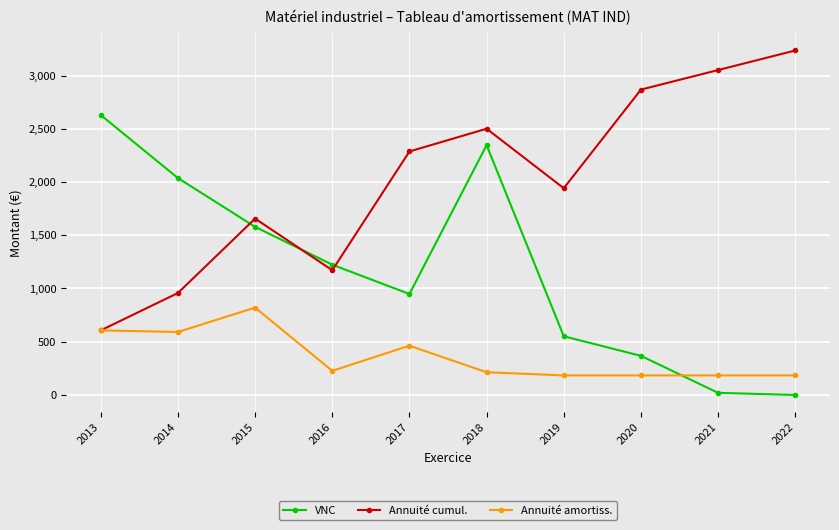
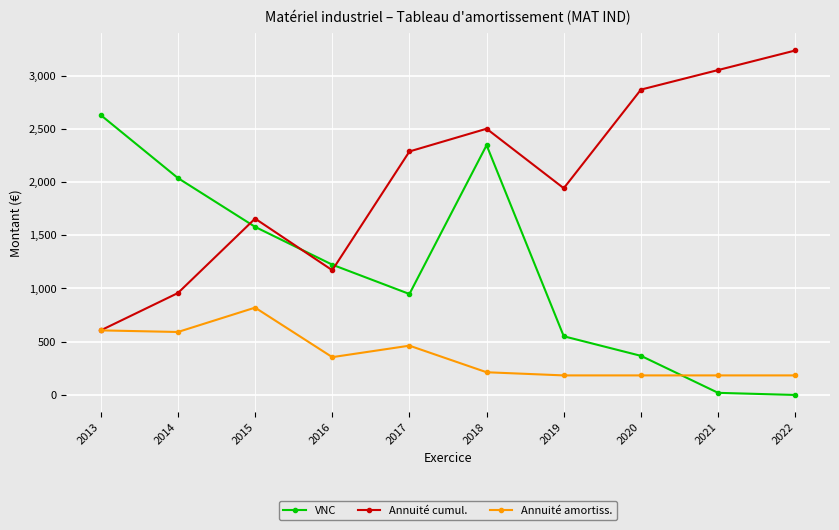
  {
    "VNC": {
      "2013": "2,630",
      "2014": "2,040",
      "2015": "1,580",
      "2016": "1,220",
      "2017": "950",
      "2018": "2,350",
      "2019": "550",
      "2020": "370",
      "2021": "20",
      "2022": "0"
    },
    "Annuité cumul.": {
      "2014": "960",
      "2015": "1,660",
      "2016": "1,170",
      "2017": "2,290",
      "2018": "2,500",
      "2019": "1,940",
      "2020": "2,870",
      "2021": "3,050",
      "2022": "3,240"
    },
    "Annuité amortiss.": {
      "2014": "590",
      "2015": "820",
-     "2016": "230",
+     "2016": "360",
      "2017": "460",
      "2018": "210",
      "2019": "180",
      "2020": "180",
      "2021": "180",
      "2022": "180"
    }
  }
